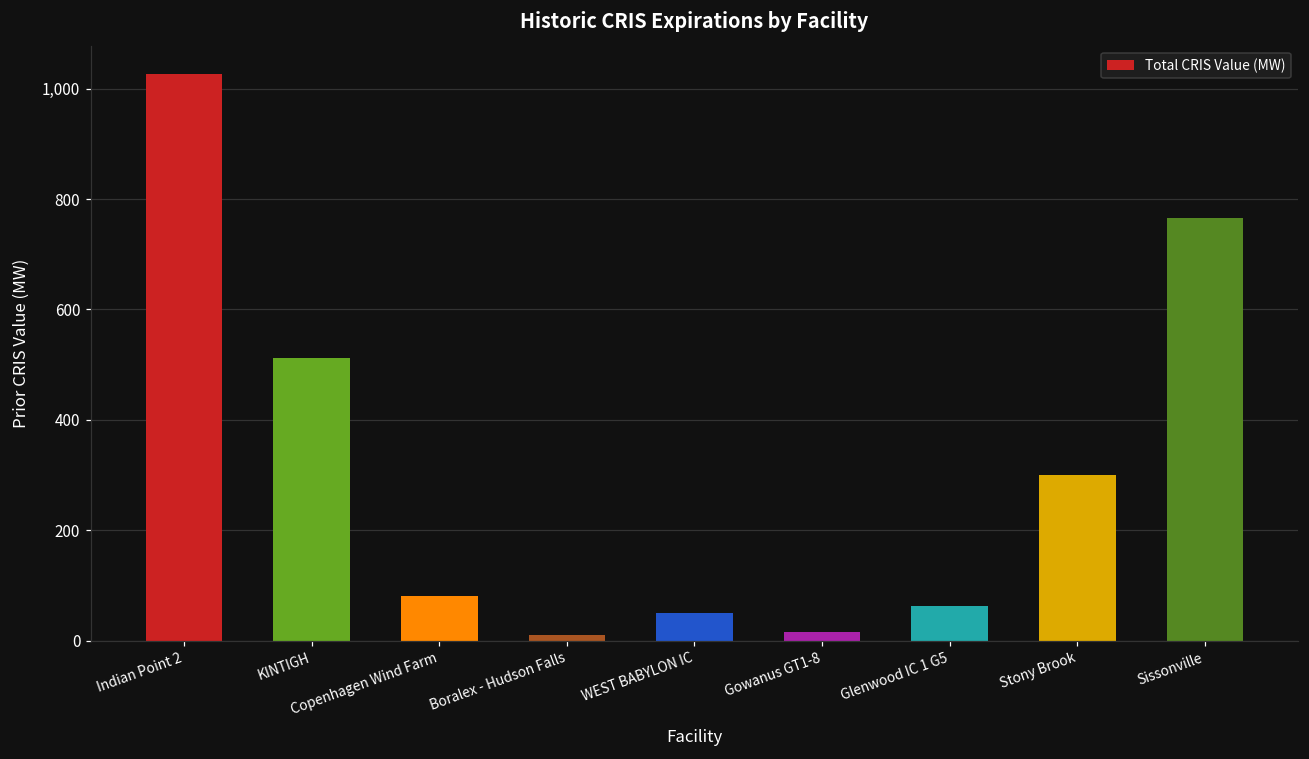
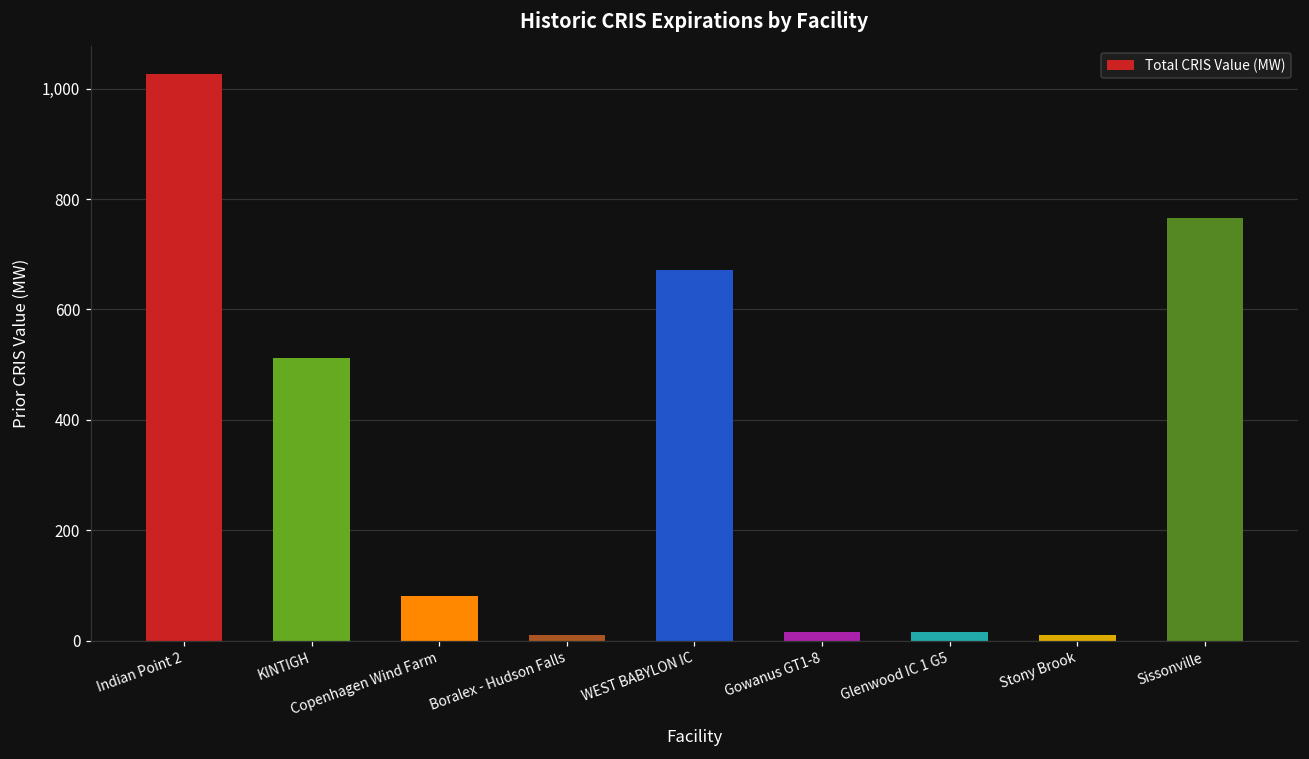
  {
    "Indian Point 2": "1,030",
    "KINTIGH": "510",
    "Copenhagen Wind Farm": "80",
    "Boralex - Hudson Falls": "10",
-   "WEST BABYLON IC": "50",
+   "WEST BABYLON IC": "670",
    "Gowanus GT1-8": "20",
-   "Glenwood IC 1 G5": "60",
-   "Stony Brook": "300",
+   "Glenwood IC 1 G5": "10",
+   "Stony Brook": "10",
    "Sissonville": "770"
  }
